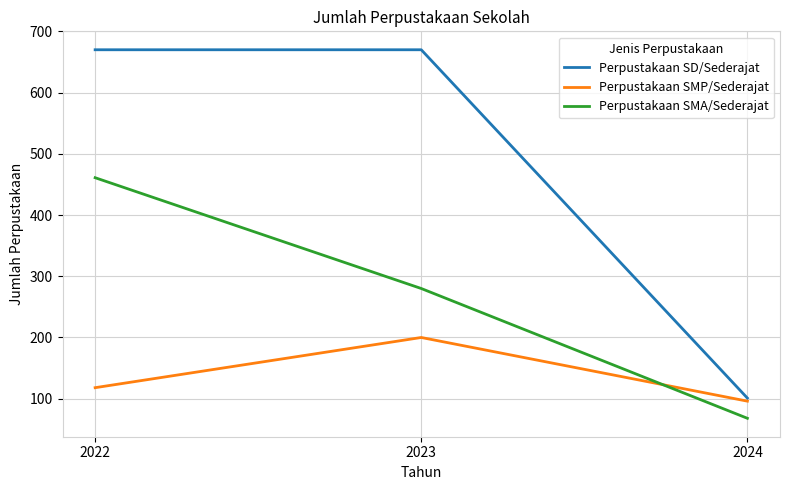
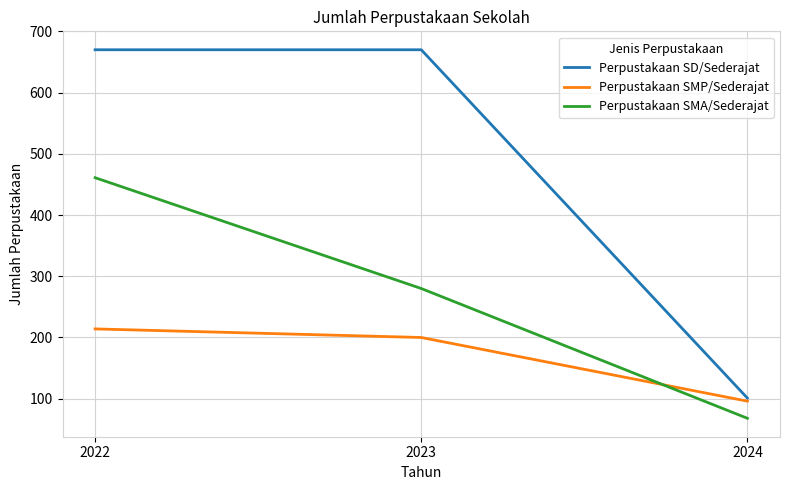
  {
    "Perpustakaan SD/Sederajat": {
      "2022": 670,
      "2023": 670,
      "2024": 100
    },
    "Perpustakaan SMP/Sederajat": {
-     "2022": 120,
+     "2022": 210,
      "2023": 200,
      "2024": 100
    },
    "Perpustakaan SMA/Sederajat": {
      "2022": 460,
      "2023": 280,
      "2024": 70
    }
  }
